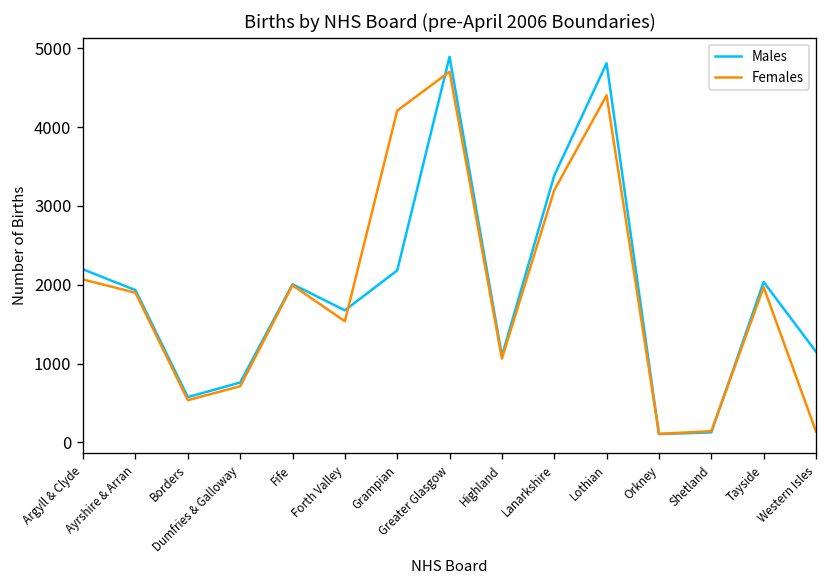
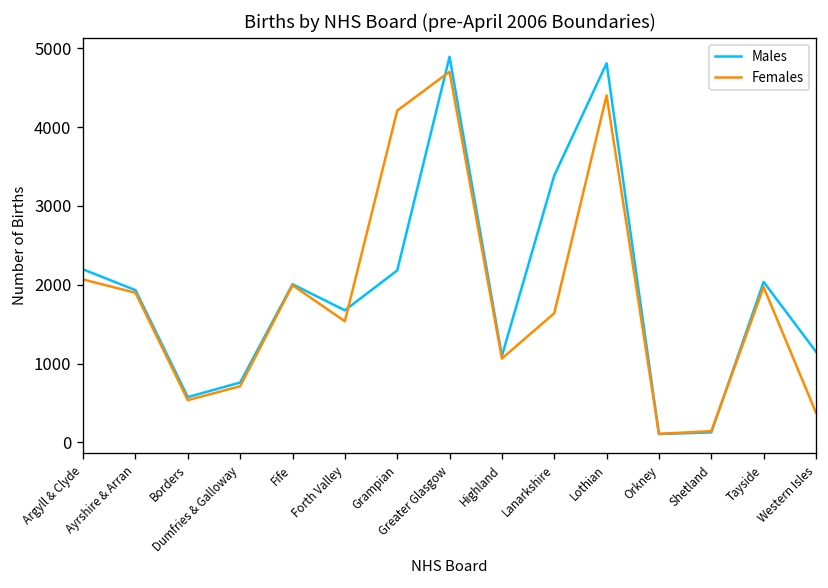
  {
    "Males": {
      "Argyll & Clyde": 2200,
      "Borders": 600,
      "Dumfries & Galloway": 800,
      "Forth Valley": 1700,
      "Grampian": 2200,
      "Greater Glasgow": 4900,
      "Lanarkshire": 3400,
      "Lothian": 4800,
      "Tayside": 2000,
      "Western Isles": 1200
    },
    "Females": {
      "Argyll & Clyde": 2100,
      "Borders": 500,
      "Dumfries & Galloway": 700,
      "Forth Valley": 1500,
      "Grampian": 4200,
      "Greater Glasgow": 4700,
-     "Lanarkshire": 3200,
+     "Lanarkshire": 1600,
      "Lothian": 4400,
      "Tayside": 2000,
-     "Western Isles": 100
+     "Western Isles": 400
    }
  }
